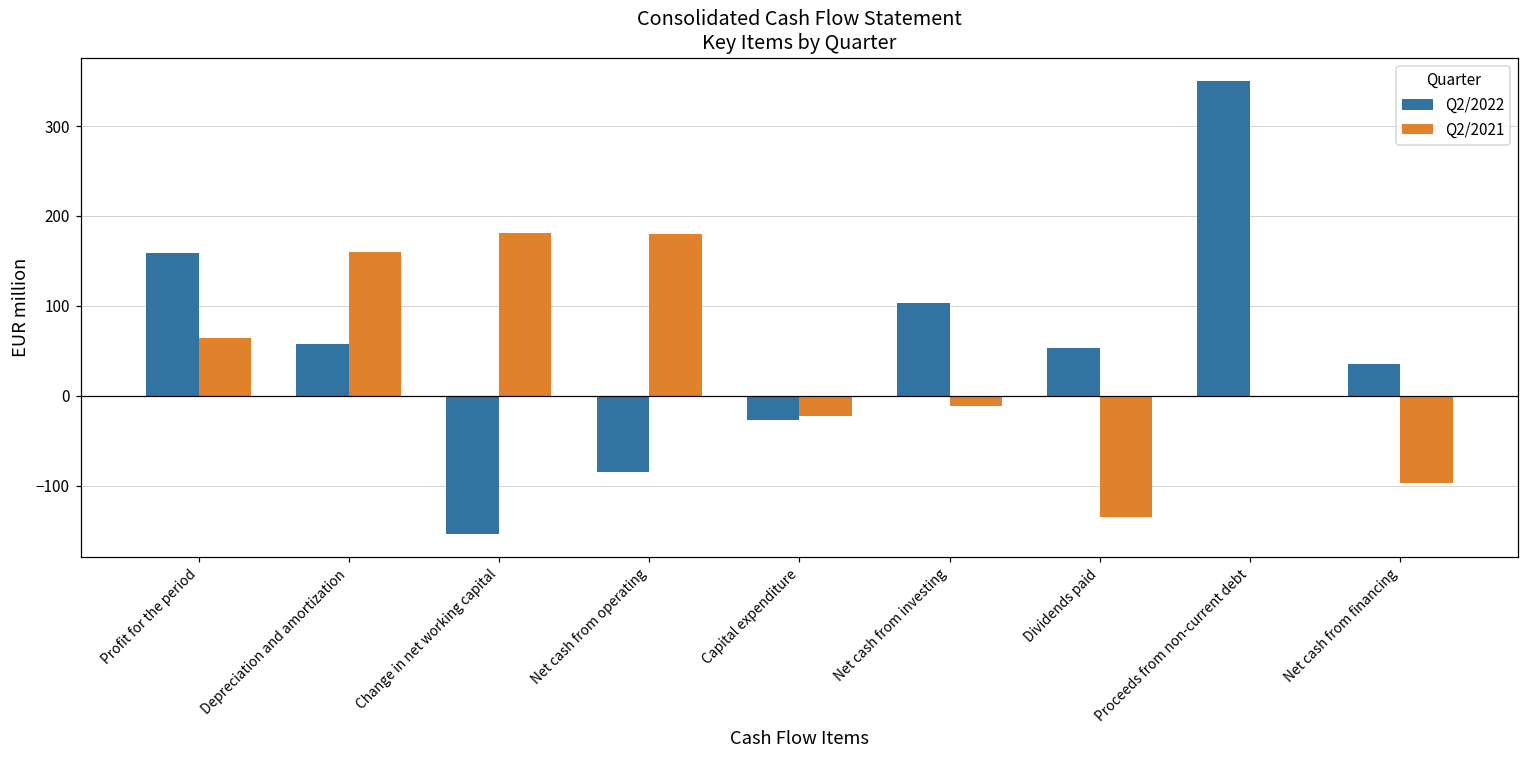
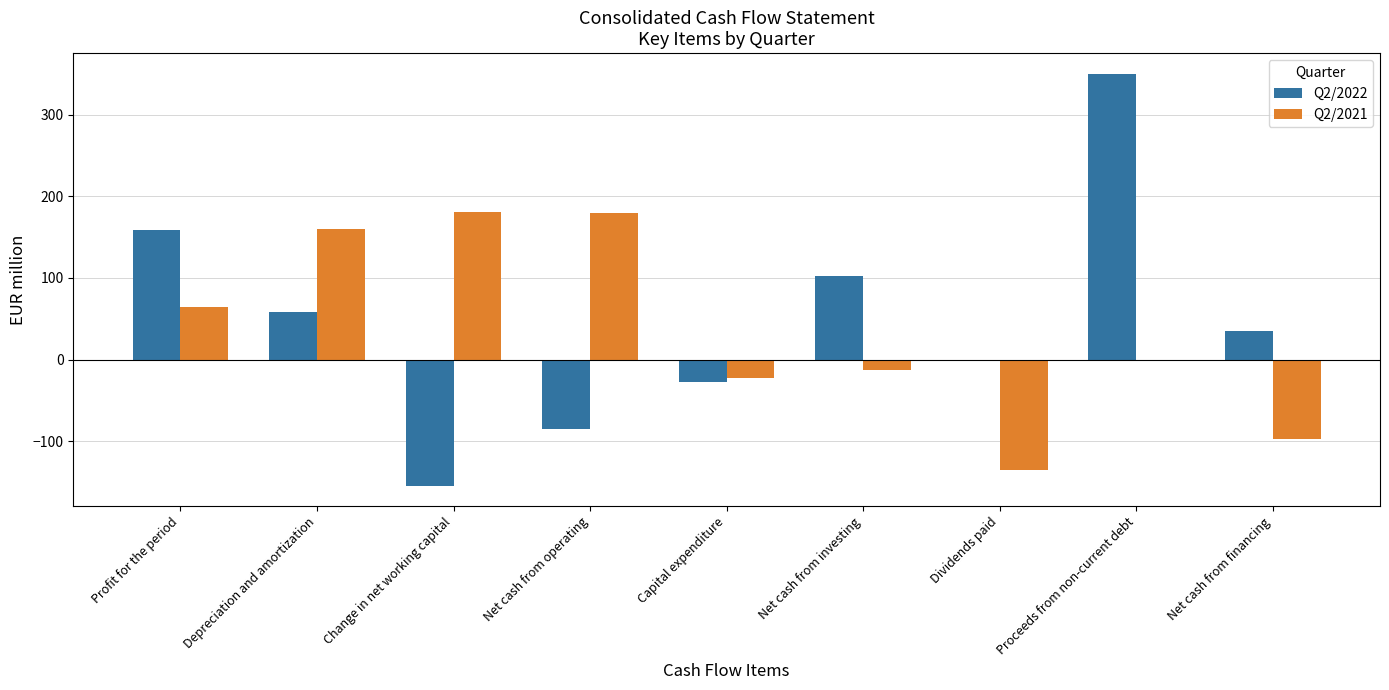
  {
    "Q2/2022": {
      "Profit for the period": 160,
      "Depreciation and amortization": 60,
      "Change in net working capital": -150,
      "Net cash from operating": -90,
      "Capital expenditure": -30,
      "Net cash from investing": 100,
-     "Dividends paid": 50,
+     "Dividends paid": 0,
      "Proceeds from non-current debt": 350,
      "Net cash from financing": 40
    },
    "Q2/2021": {
      "Profit for the period": 60,
      "Depreciation and amortization": 160,
      "Change in net working capital": 180,
      "Net cash from operating": 180,
      "Capital expenditure": -20,
      "Net cash from investing": -10,
      "Dividends paid": -140,
      "Proceeds from non-current debt": 0,
      "Net cash from financing": -100
    }
  }
